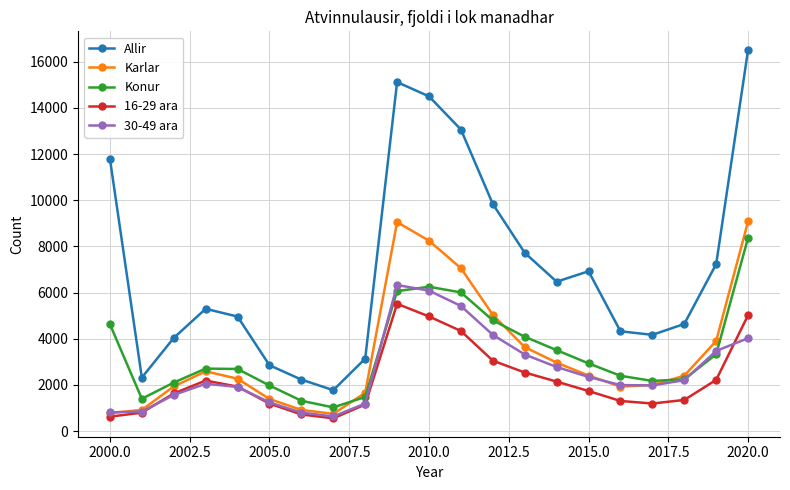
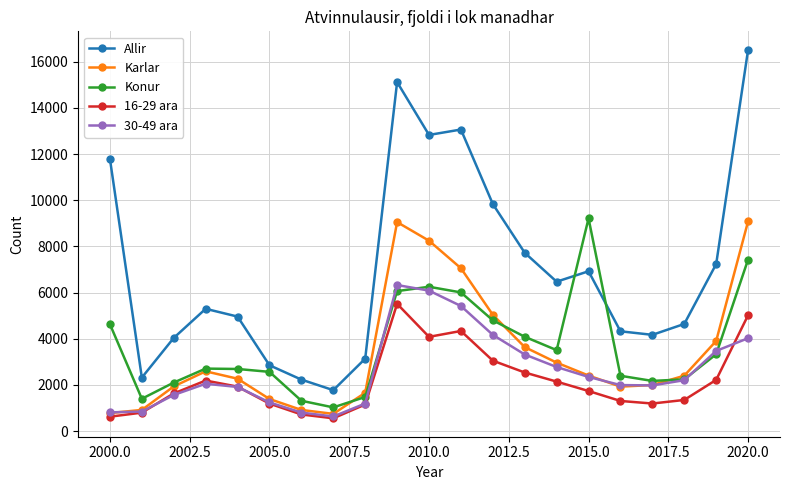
  {
    "Allir": {
      "2000.0": 11800,
      "2005.0": 2900,
-     "2010.0": 14500,
+     "2010.0": 12800,
      "2015.0": 6900,
      "2020.0": 16500
    },
    "Karlar": {
      "2005.0": 1400,
      "2010.0": 8200,
      "2020.0": 9100
    },
    "Konur": {
      "2000.0": 4600,
-     "2005.0": 2000,
+     "2005.0": 2600,
      "2010.0": 6300,
-     "2015.0": 2900,
-     "2020.0": 8400
+     "2015.0": 9200,
+     "2020.0": 7400
    },
    "16-29 ara": {
      "2000.0": 600,
-     "2010.0": 5000,
+     "2010.0": 4100,
      "2015.0": 1700,
      "2020.0": 5000
    },
    "30-49 ara": {
      "2010.0": 6100,
      "2020.0": 4000
    }
  }
